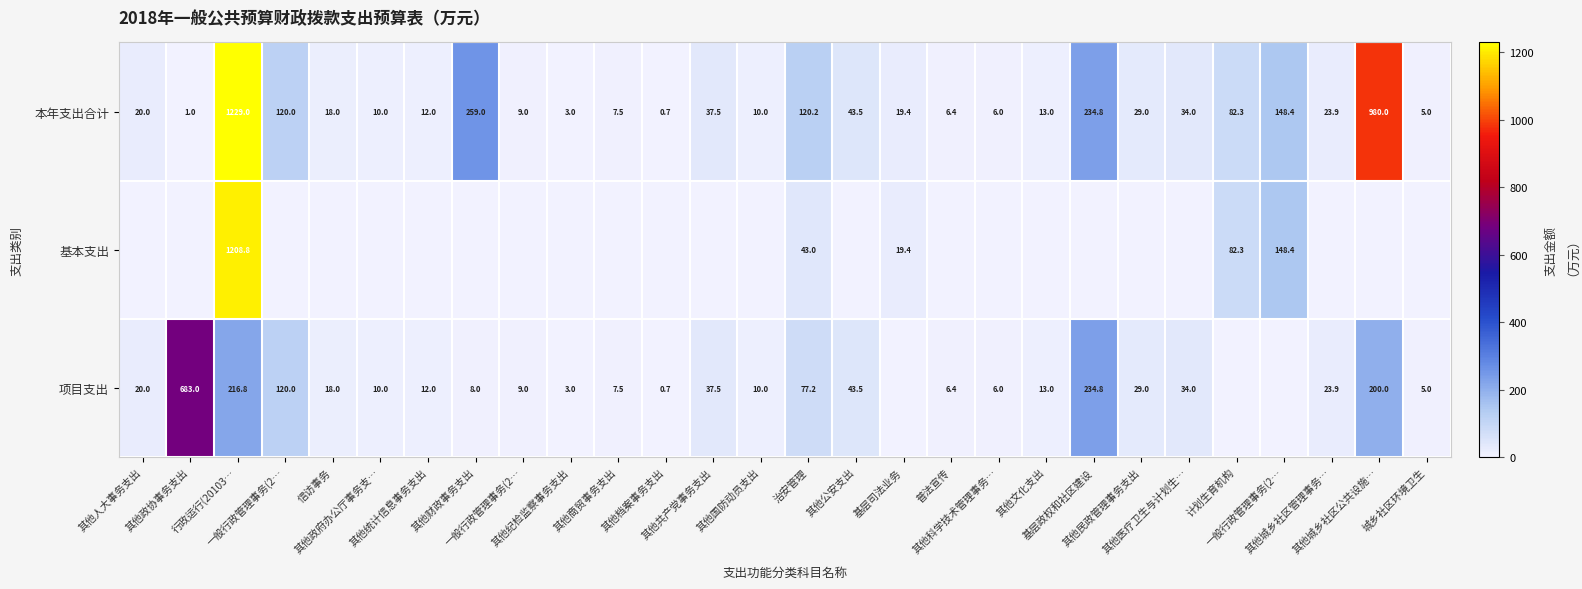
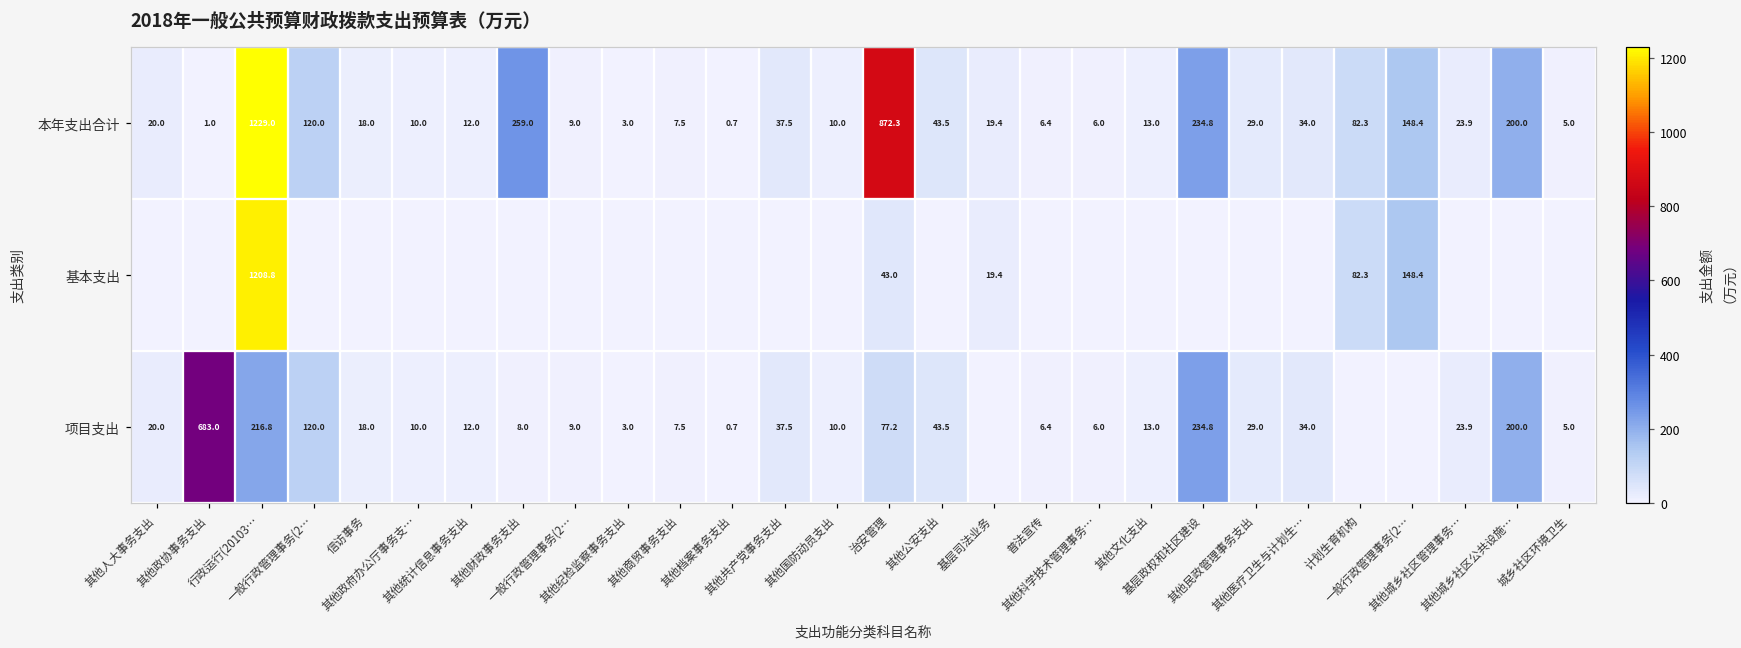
  {
    "本年支出合计": {
      "其他人大事务支出": 20.0,
      "其他政协事务支出": 1.0,
      "行政运行(20103…": 1229.0,
      "信访事务": 18.0,
      "其他政府办公厅事务支…": 10.0,
      "其他统计信息事务支出": 12.0,
      "其他财政事务支出": 259.0,
      "其他纪检监察事务支出": 3.0,
      "其他商贸事务支出": 7.5,
      "其他档案事务支出": 0.7,
      "其他共产党事务支出": 37.5,
      "其他国防动员支出": 10.0,
-     "治安管理": 120.2,
+     "治安管理": 872.3,
      "其他公安支出": 43.5,
      "基层司法业务": 19.4,
      "普法宣传": 6.4,
      "其他科学技术管理事务…": 6.0,
      "其他文化支出": 13.0,
      "基层政权和社区建设": 234.8,
      "其他民政管理事务支出": 29.0,
      "其他医疗卫生与计划生…": 34.0,
      "计划生育机构": 82.3,
      "其他城乡社区管理事务…": 23.9,
-     "其他城乡社区公共设施…": 980.0,
+     "其他城乡社区公共设施…": 200.0,
      "城乡社区环境卫生": 5.0
    },
    "基本支出": {
      "行政运行(20103…": 1208.8,
      "治安管理": 43.0,
      "基层司法业务": 19.4,
      "计划生育机构": 82.3
    },
    "项目支出": {
      "其他人大事务支出": 20.0,
      "其他政协事务支出": 683.0,
      "行政运行(20103…": 216.8,
      "信访事务": 18.0,
      "其他政府办公厅事务支…": 10.0,
      "其他统计信息事务支出": 12.0,
      "其他财政事务支出": 8.0,
      "其他纪检监察事务支出": 3.0,
      "其他商贸事务支出": 7.5,
      "其他档案事务支出": 0.7,
      "其他共产党事务支出": 37.5,
      "其他国防动员支出": 10.0,
      "治安管理": 77.2,
      "其他公安支出": 43.5,
      "普法宣传": 6.4,
      "其他科学技术管理事务…": 6.0,
      "其他文化支出": 13.0,
      "基层政权和社区建设": 234.8,
      "其他民政管理事务支出": 29.0,
      "其他医疗卫生与计划生…": 34.0,
      "其他城乡社区管理事务…": 23.9,
      "其他城乡社区公共设施…": 200.0,
      "城乡社区环境卫生": 5.0
    }
  }
